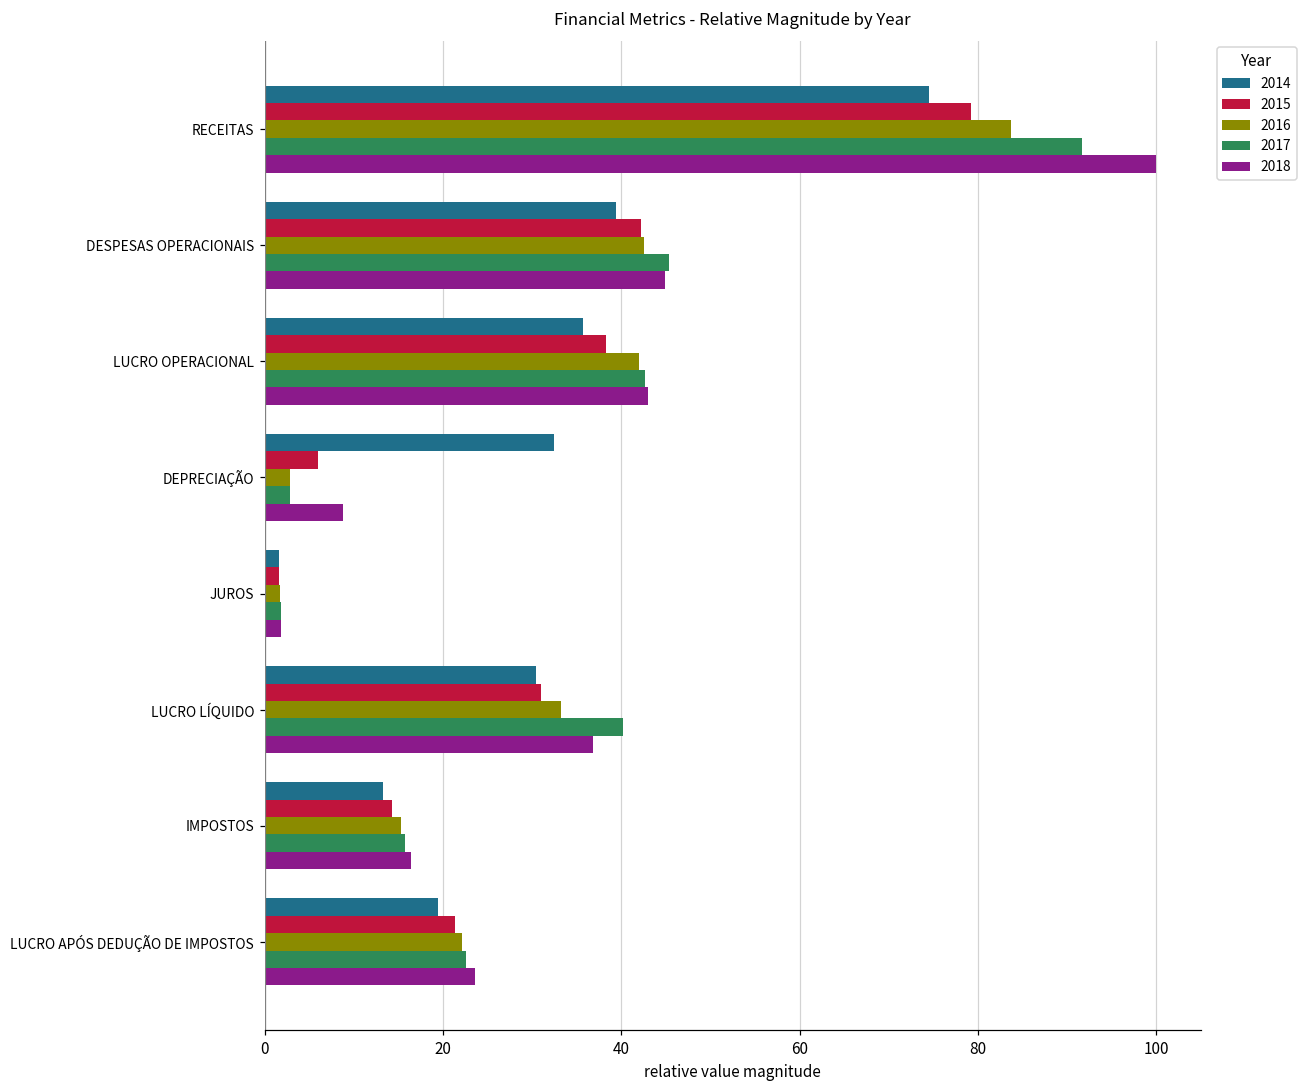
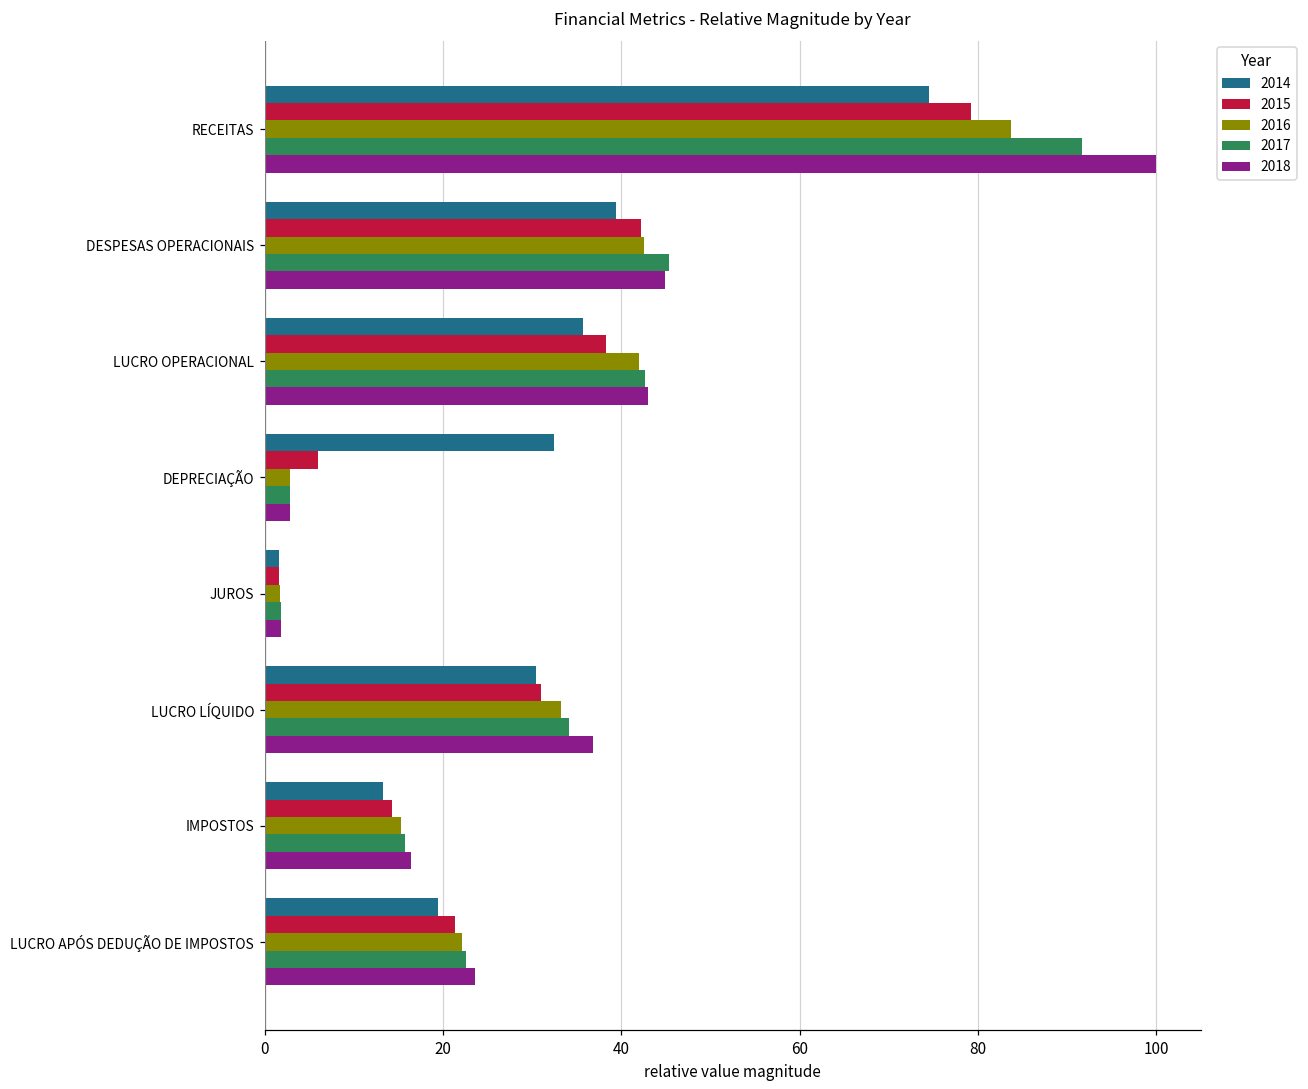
  {
    "2014": {
      "RECEITAS": 75,
      "DESPESAS OPERACIONAIS": 39,
      "LUCRO OPERACIONAL": 36,
      "DEPRECIAÇÃO": 32,
      "JUROS": 2,
      "LUCRO LÍQUIDO": 30,
      "IMPOSTOS": 13,
      "LUCRO APÓS DEDUÇÃO DE IMPOSTOS": 19
    },
    "2015": {
      "RECEITAS": 79,
      "DESPESAS OPERACIONAIS": 42,
      "LUCRO OPERACIONAL": 38,
      "DEPRECIAÇÃO": 6,
      "JUROS": 2,
      "LUCRO LÍQUIDO": 31,
      "IMPOSTOS": 14,
      "LUCRO APÓS DEDUÇÃO DE IMPOSTOS": 21
    },
    "2016": {
      "RECEITAS": 84,
      "DESPESAS OPERACIONAIS": 42,
      "LUCRO OPERACIONAL": 42,
      "DEPRECIAÇÃO": 3,
      "JUROS": 2,
      "LUCRO LÍQUIDO": 33,
      "IMPOSTOS": 15,
      "LUCRO APÓS DEDUÇÃO DE IMPOSTOS": 22
    },
    "2017": {
      "RECEITAS": 92,
      "DESPESAS OPERACIONAIS": 45,
      "LUCRO OPERACIONAL": 43,
      "DEPRECIAÇÃO": 3,
      "JUROS": 2,
-     "LUCRO LÍQUIDO": 40,
+     "LUCRO LÍQUIDO": 34,
      "IMPOSTOS": 16,
      "LUCRO APÓS DEDUÇÃO DE IMPOSTOS": 23
    },
    "2018": {
      "RECEITAS": 100,
      "DESPESAS OPERACIONAIS": 45,
      "LUCRO OPERACIONAL": 43,
-     "DEPRECIAÇÃO": 9,
+     "DEPRECIAÇÃO": 3,
      "JUROS": 2,
      "LUCRO LÍQUIDO": 37,
      "IMPOSTOS": 16,
      "LUCRO APÓS DEDUÇÃO DE IMPOSTOS": 24
    }
  }
